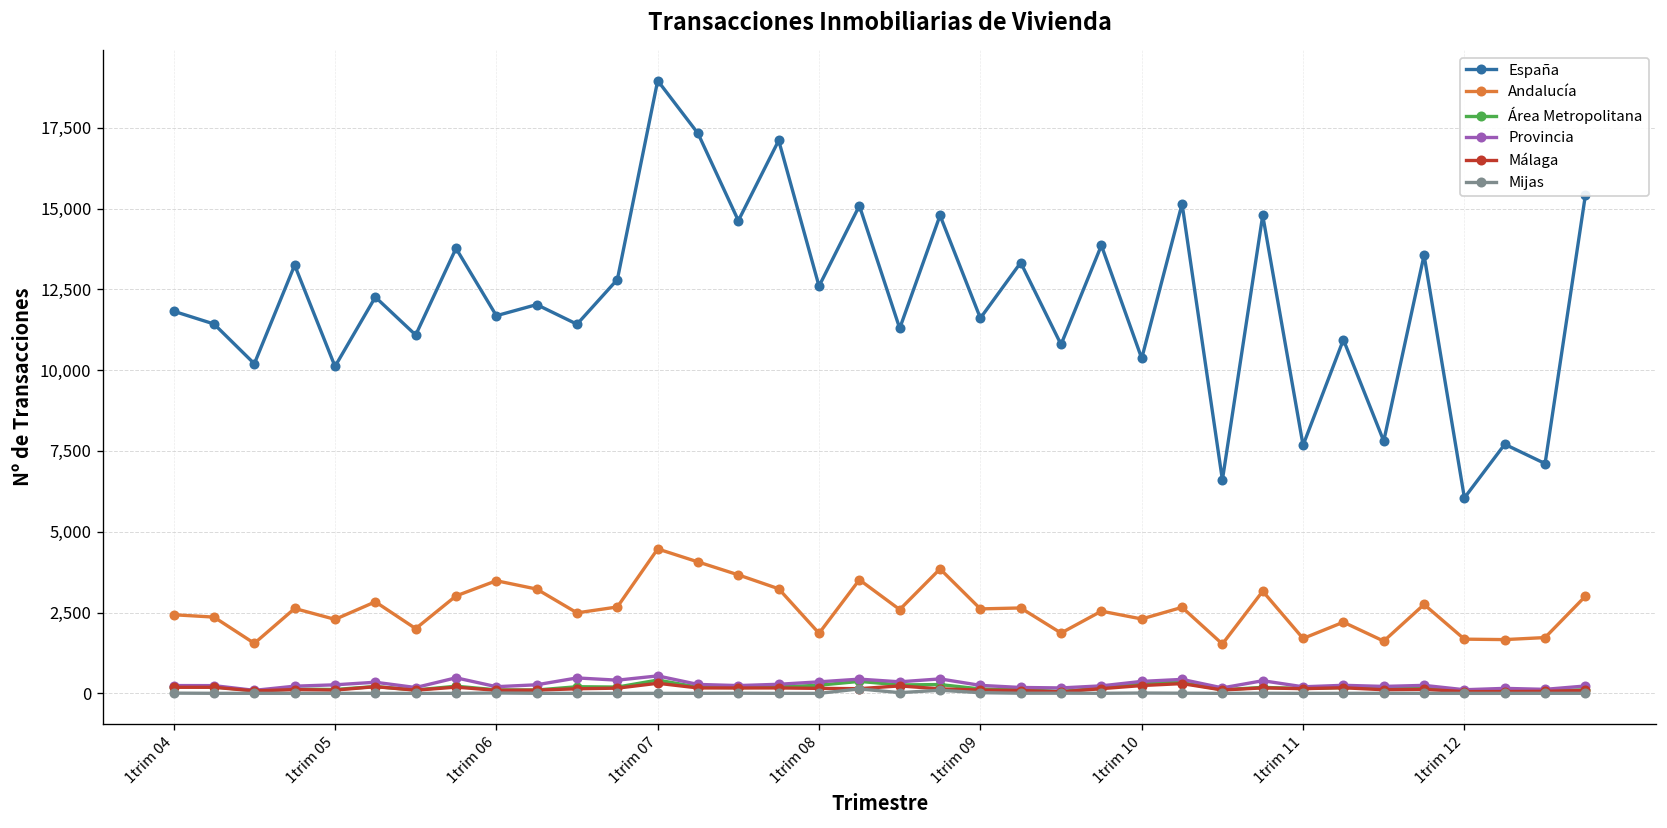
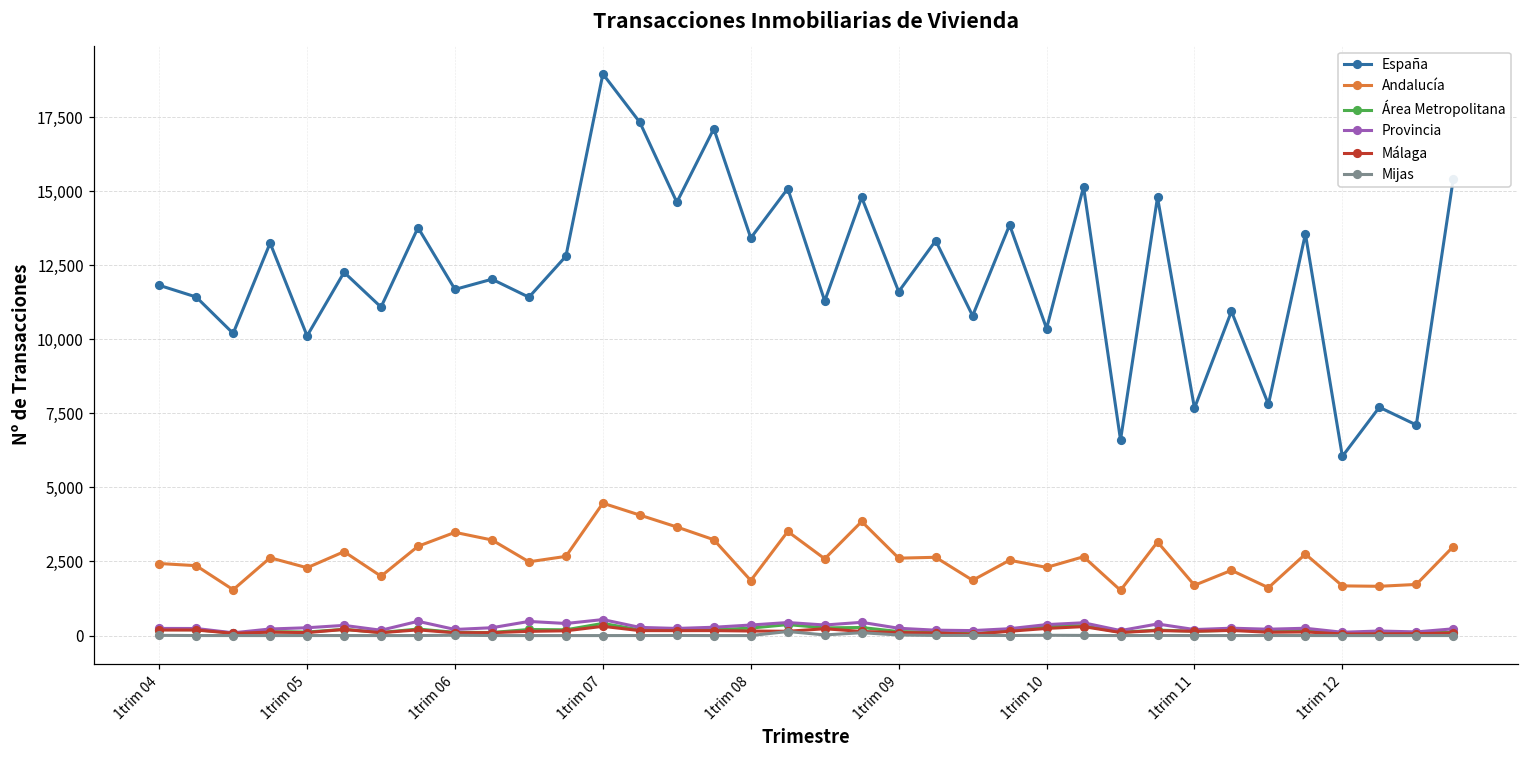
  {
    "España": {
      "1trim 04": "11,800",
      "1trim 05": "10,100",
      "1trim 06": "11,700",
      "1trim 07": "19,000",
-     "1trim 08": "12,600",
+     "1trim 08": "13,400",
      "1trim 09": "11,600",
      "1trim 10": "10,400",
      "1trim 11": "7,700",
      "1trim 12": "6,000"
    },
    "Andalucía": {
      "1trim 04": "2,400",
      "1trim 05": "2,300",
      "1trim 06": "3,500",
      "1trim 07": "4,500",
      "1trim 08": "1,900",
      "1trim 09": "2,600",
      "1trim 10": "2,300",
      "1trim 11": "1,700",
      "1trim 12": "1,700"
    },
    "Área Metropolitana": {
      "1trim 07": "400",
      "1trim 08": "300"
    },
    "Provincia": {
      "1trim 05": "300",
      "1trim 06": "200",
      "1trim 07": "500",
      "1trim 08": "400",
      "1trim 09": "200"
    },
    "Málaga": {
      "1trim 07": "300",
      "1trim 08": "200"
    },
    "Mijas": {
      "1trim 04": "0",
      "1trim 05": "0",
      "1trim 07": "0",
      "1trim 08": "0",
      "1trim 10": "0",
      "1trim 11": "0"
    }
  }
